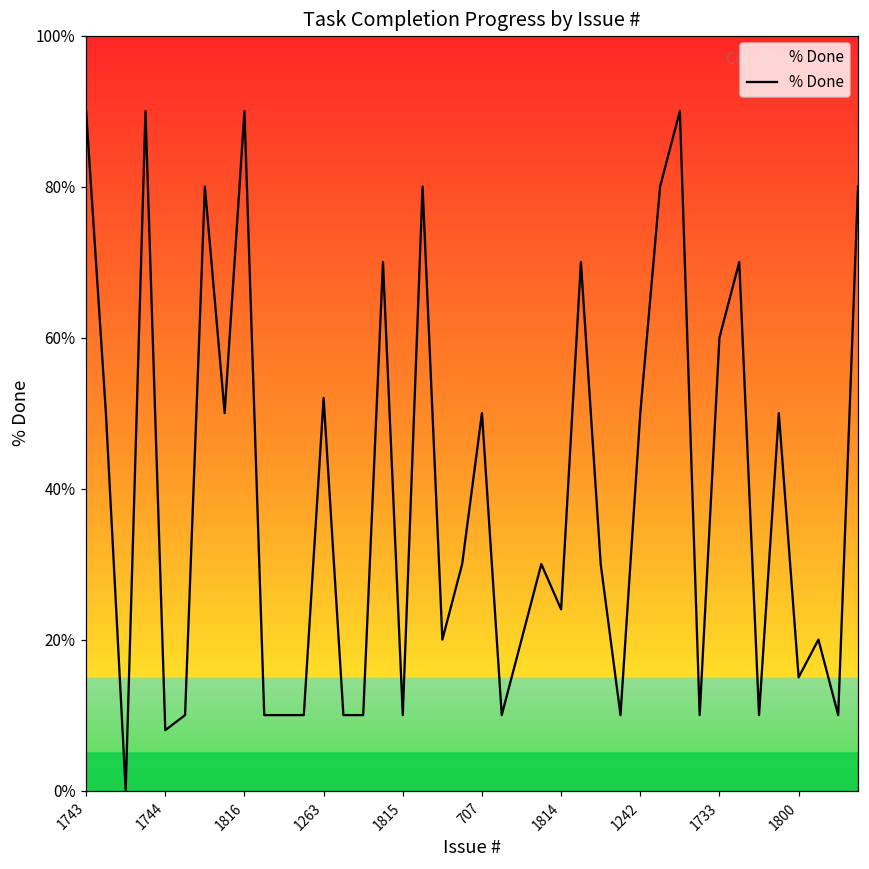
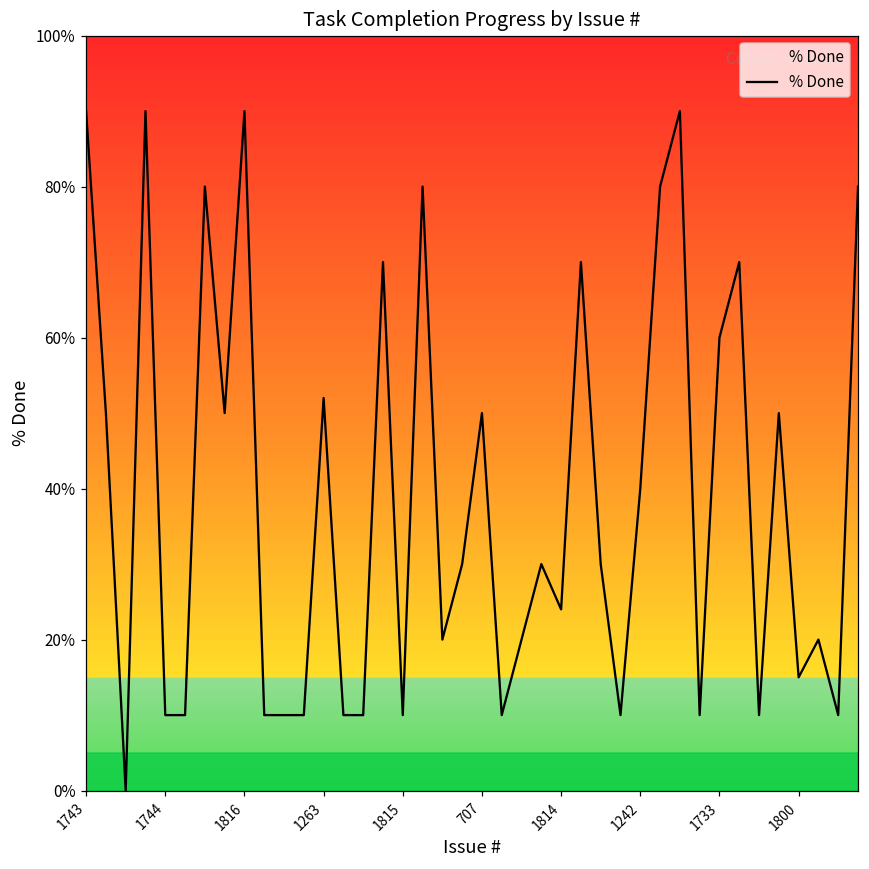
  {
    "1743": "90%",
-   "1744": "8%",
+   "1744": "10%",
    "1816": "90%",
    "1263": "52%",
    "1815": "10%",
    "707": "50%",
    "1814": "24%",
-   "1242": "50%",
+   "1242": "40%",
    "1733": "60%",
    "1800": "15%"
  }
